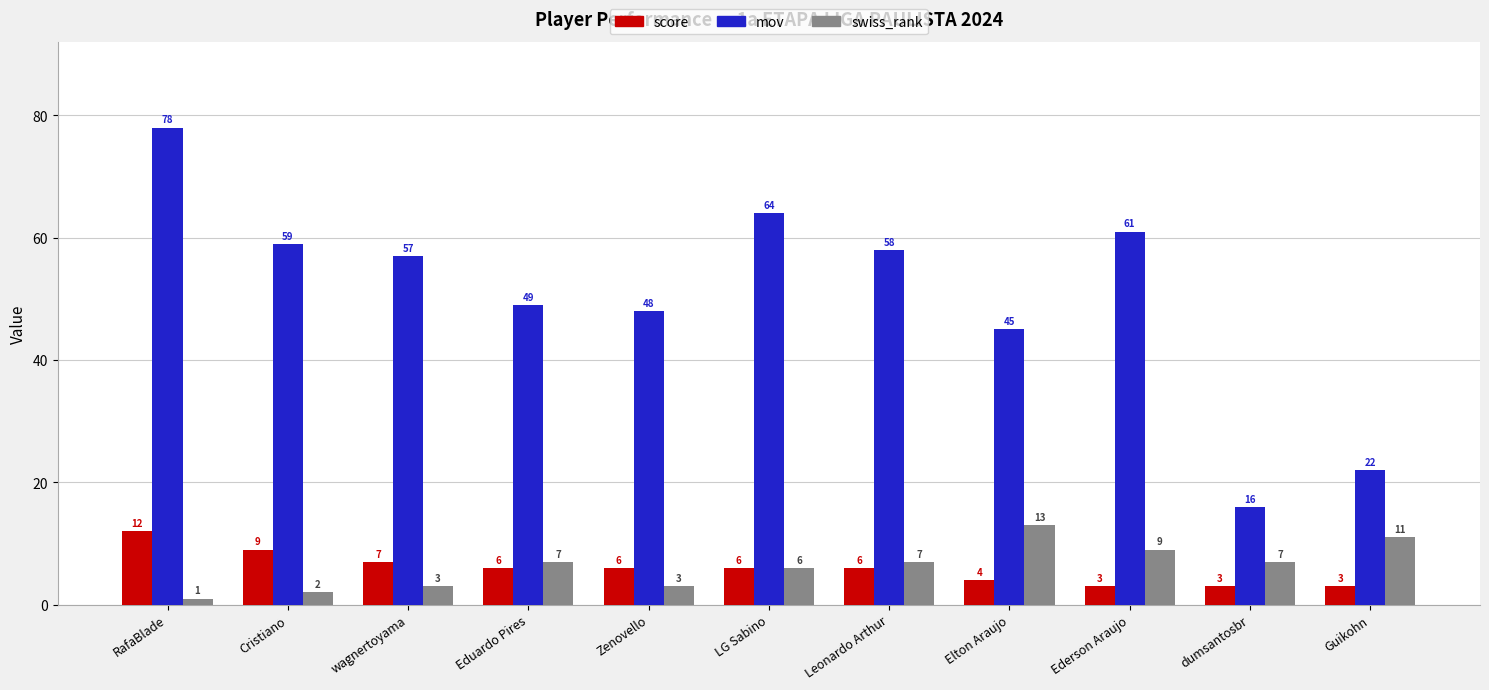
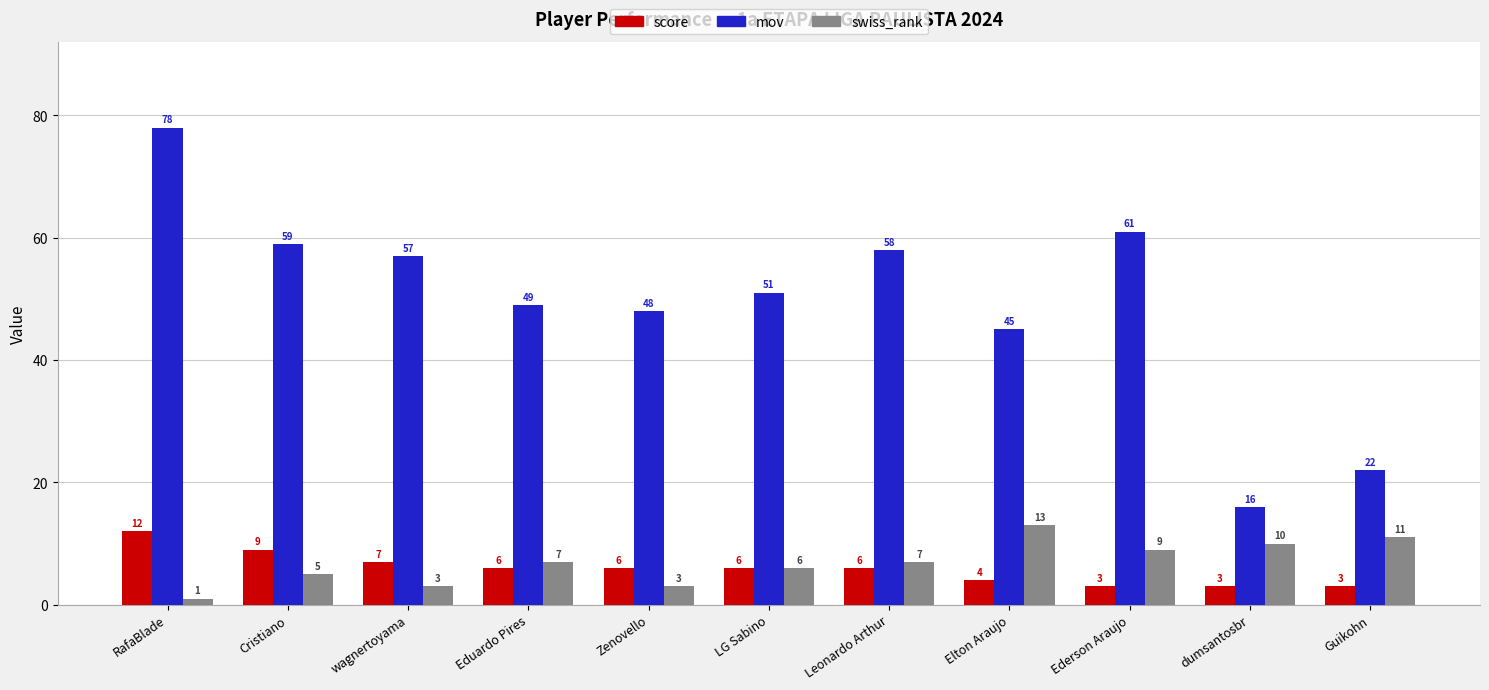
  {
    "score": {
      "RafaBlade": 12,
      "Cristiano": 9,
      "wagnertoyama": 7,
      "Eduardo Pires": 6,
      "Zenovello": 6,
      "LG Sabino": 6,
      "Leonardo Arthur": 6,
      "Elton Araujo": 4,
      "Ederson Araujo": 3,
      "dumsantosbr": 3,
      "Guikohn": 3
    },
    "mov": {
      "RafaBlade": 78,
      "Cristiano": 59,
      "wagnertoyama": 57,
      "Eduardo Pires": 49,
      "Zenovello": 48,
-     "LG Sabino": 64,
+     "LG Sabino": 51,
      "Leonardo Arthur": 58,
      "Elton Araujo": 45,
      "Ederson Araujo": 61,
      "dumsantosbr": 16,
      "Guikohn": 22
    },
    "swiss_rank": {
      "RafaBlade": 1,
-     "Cristiano": 2,
+     "Cristiano": 5,
      "wagnertoyama": 3,
      "Eduardo Pires": 7,
      "Zenovello": 3,
      "LG Sabino": 6,
      "Leonardo Arthur": 7,
      "Elton Araujo": 13,
      "Ederson Araujo": 9,
-     "dumsantosbr": 7,
+     "dumsantosbr": 10,
      "Guikohn": 11
    }
  }
